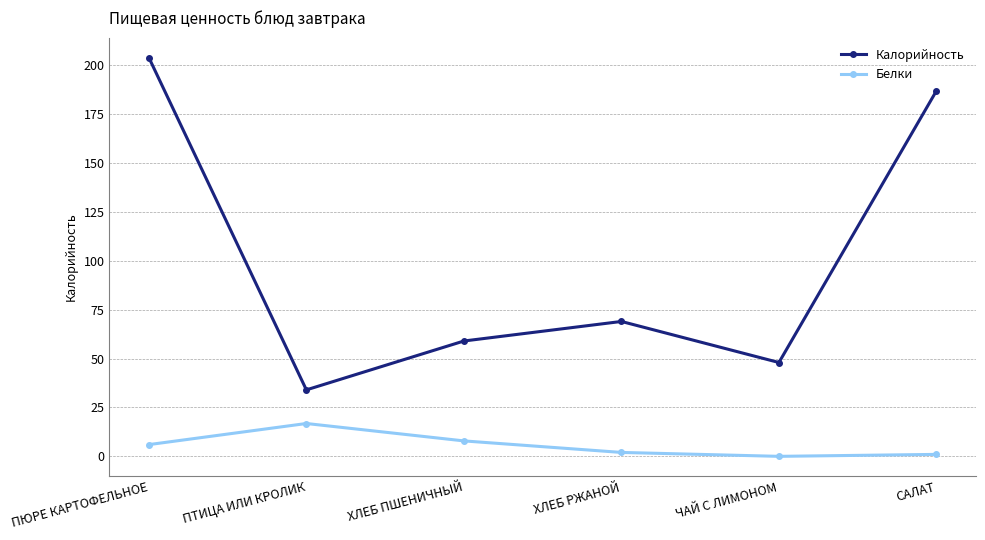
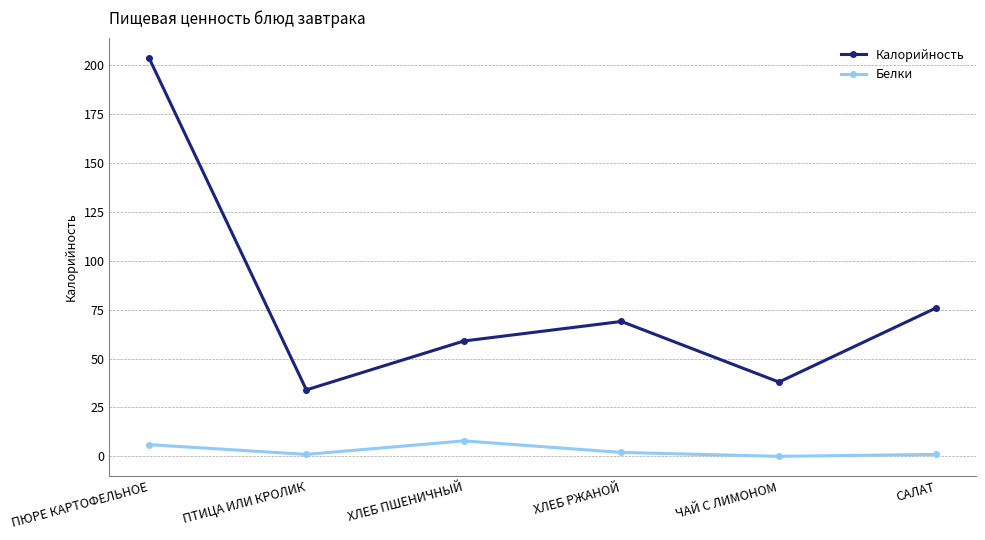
  {
    "Калорийность": {
      "ПЮРЕ КАРТОФЕЛЬНОЕ": 204,
      "ПТИЦА ИЛИ КРОЛИК": 34,
      "ХЛЕБ ПШЕНИЧНЫЙ": 59,
      "ХЛЕБ РЖАНОЙ": 69,
-     "ЧАЙ С ЛИМОНОМ": 48,
-     "САЛАТ": 187
+     "ЧАЙ С ЛИМОНОМ": 38,
+     "САЛАТ": 76
    },
    "Белки": {
      "ПЮРЕ КАРТОФЕЛЬНОЕ": 6,
-     "ПТИЦА ИЛИ КРОЛИК": 17,
+     "ПТИЦА ИЛИ КРОЛИК": 1,
      "ХЛЕБ ПШЕНИЧНЫЙ": 8,
      "ХЛЕБ РЖАНОЙ": 2,
      "ЧАЙ С ЛИМОНОМ": 0,
      "САЛАТ": 1
    }
  }
